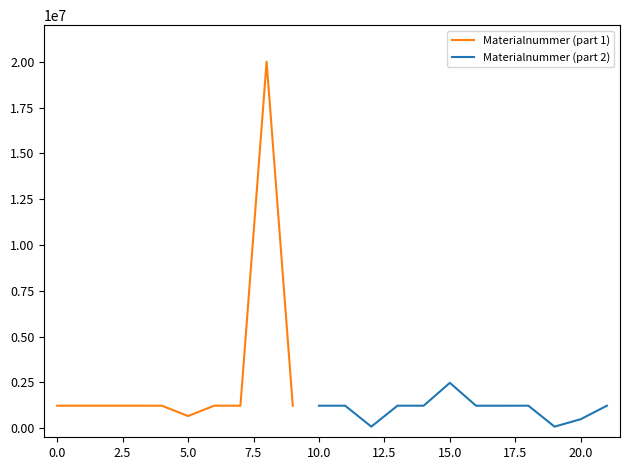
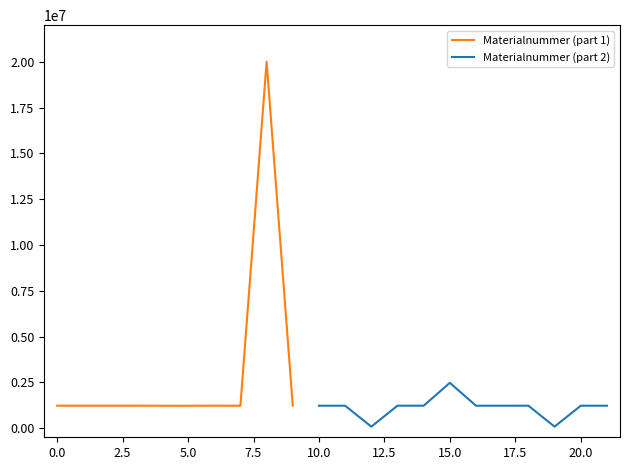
  {
    "Materialnummer (part 1)": {
      "0.0": 1200000,
-     "5.0": 700000
+     "5.0": 1200000
    },
    "Materialnummer (part 2)": {
      "10.0": 1200000,
      "15.0": 2500000,
-     "20.0": 500000
+     "20.0": 1200000
    }
  }
